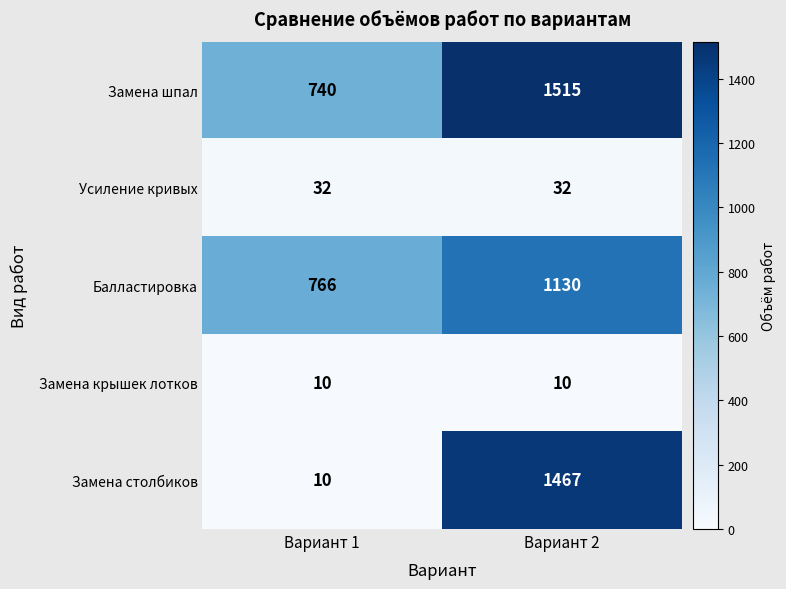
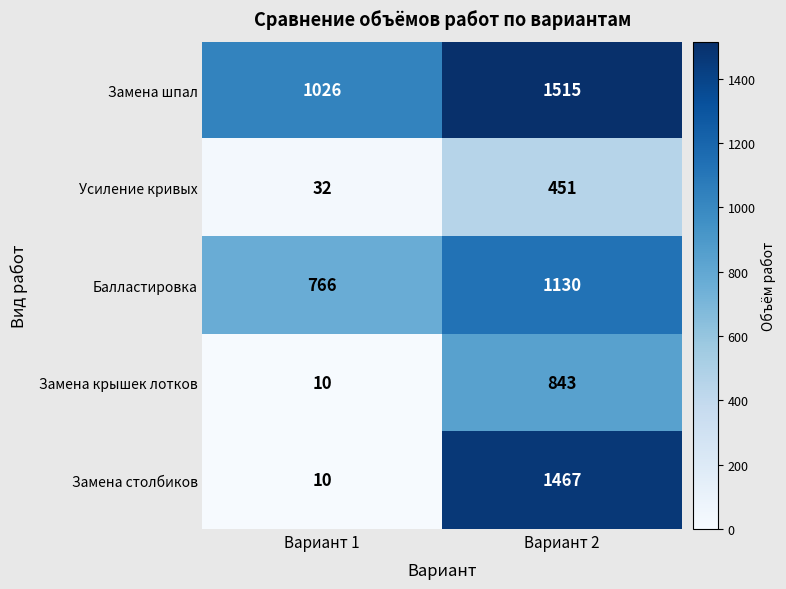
  {
    "Замена шпал": {
-     "Вариант 1": 740,
+     "Вариант 1": 1026,
      "Вариант 2": 1515
    },
    "Усиление кривых": {
      "Вариант 1": 32,
-     "Вариант 2": 32
+     "Вариант 2": 451
    },
    "Балластировка": {
      "Вариант 1": 766,
      "Вариант 2": 1130
    },
    "Замена крышек лотков": {
      "Вариант 1": 10,
-     "Вариант 2": 10
+     "Вариант 2": 843
    },
    "Замена столбиков": {
      "Вариант 1": 10,
      "Вариант 2": 1467
    }
  }
